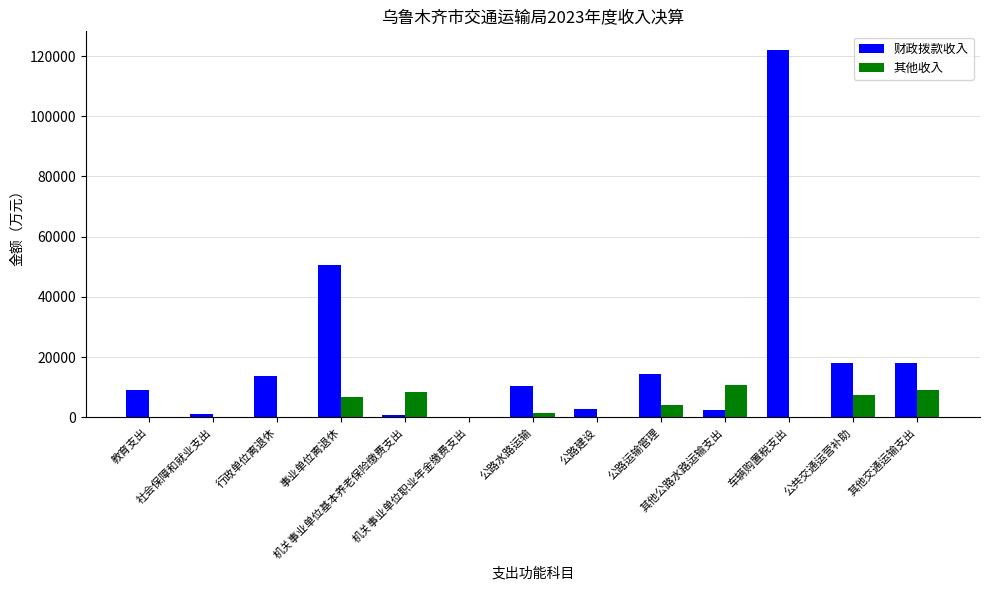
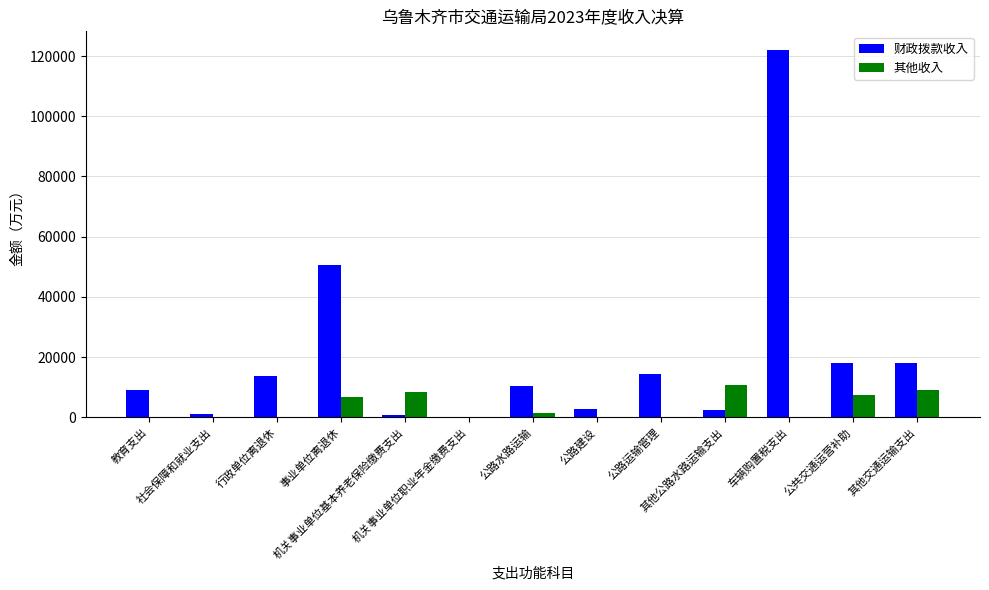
  {
    "财政拨款收入": {
      "教育支出": 9000,
      "社会保障和就业支出": 1000,
      "行政单位离退休": 14000,
      "事业单位离退休": 51000,
      "公路水路运输": 10000,
      "公路建设": 3000,
      "公路运输管理": 14000,
      "其他公路水路运输支出": 2000,
      "车辆购置税支出": 122000,
      "公共交通运营补助": 18000,
      "其他交通运输支出": 18000
    },
    "其他收入": {
      "教育支出": 0,
      "社会保障和就业支出": 0,
      "行政单位离退休": 0,
      "事业单位离退休": 7000,
      "机关事业单位基本养老保险缴费支出": 8000,
      "机关事业单位职业年金缴费支出": 0,
      "公路水路运输": 1000,
      "公路建设": 0,
-     "公路运输管理": 4000,
+     "公路运输管理": 0,
      "其他公路水路运输支出": 11000,
      "车辆购置税支出": 0,
      "公共交通运营补助": 7000,
      "其他交通运输支出": 9000
    }
  }
